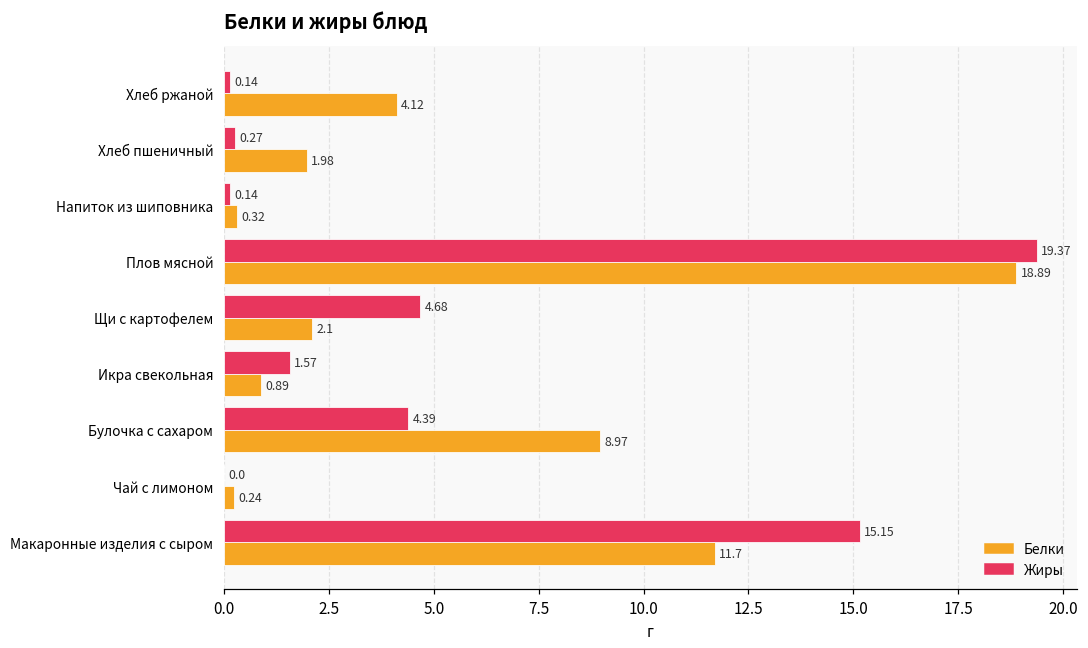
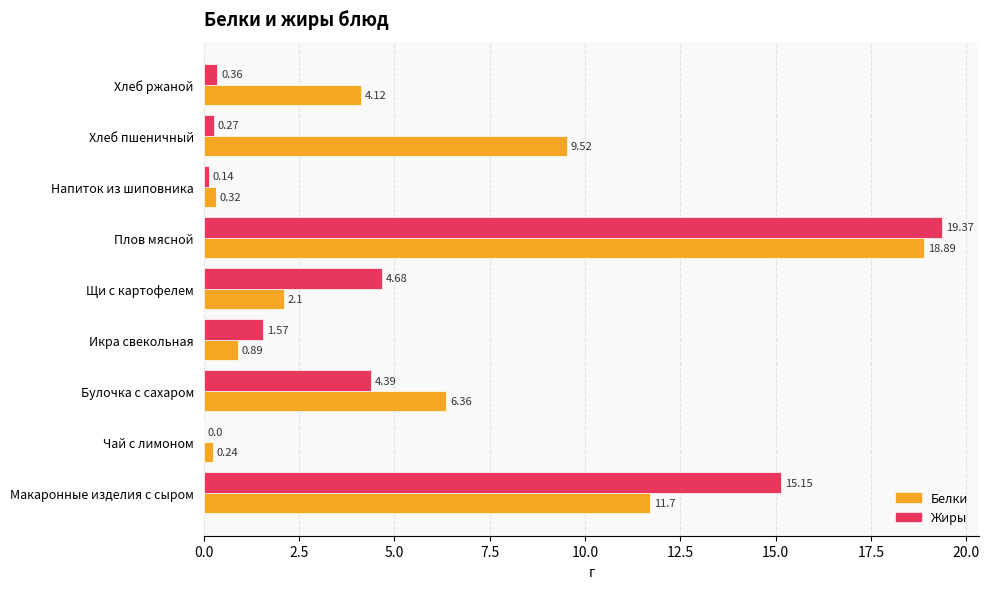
  {
    "Белки": {
      "Хлеб ржаной": 4.12,
-     "Хлеб пшеничный": 1.98,
+     "Хлеб пшеничный": 9.52,
      "Напиток из шиповника": 0.32,
      "Плов мясной": 18.89,
      "Щи с картофелем": 2.1,
      "Икра свекольная": 0.89,
-     "Булочка с сахаром": 8.97,
+     "Булочка с сахаром": 6.36,
      "Чай с лимоном": 0.24,
      "Макаронные изделия с сыром": 11.7
    },
    "Жиры": {
-     "Хлеб ржаной": 0.14,
+     "Хлеб ржаной": 0.36,
      "Хлеб пшеничный": 0.27,
      "Напиток из шиповника": 0.14,
      "Плов мясной": 19.37,
      "Щи с картофелем": 4.68,
      "Икра свекольная": 1.57,
      "Булочка с сахаром": 4.39,
      "Чай с лимоном": 0.0,
      "Макаронные изделия с сыром": 15.15
    }
  }
